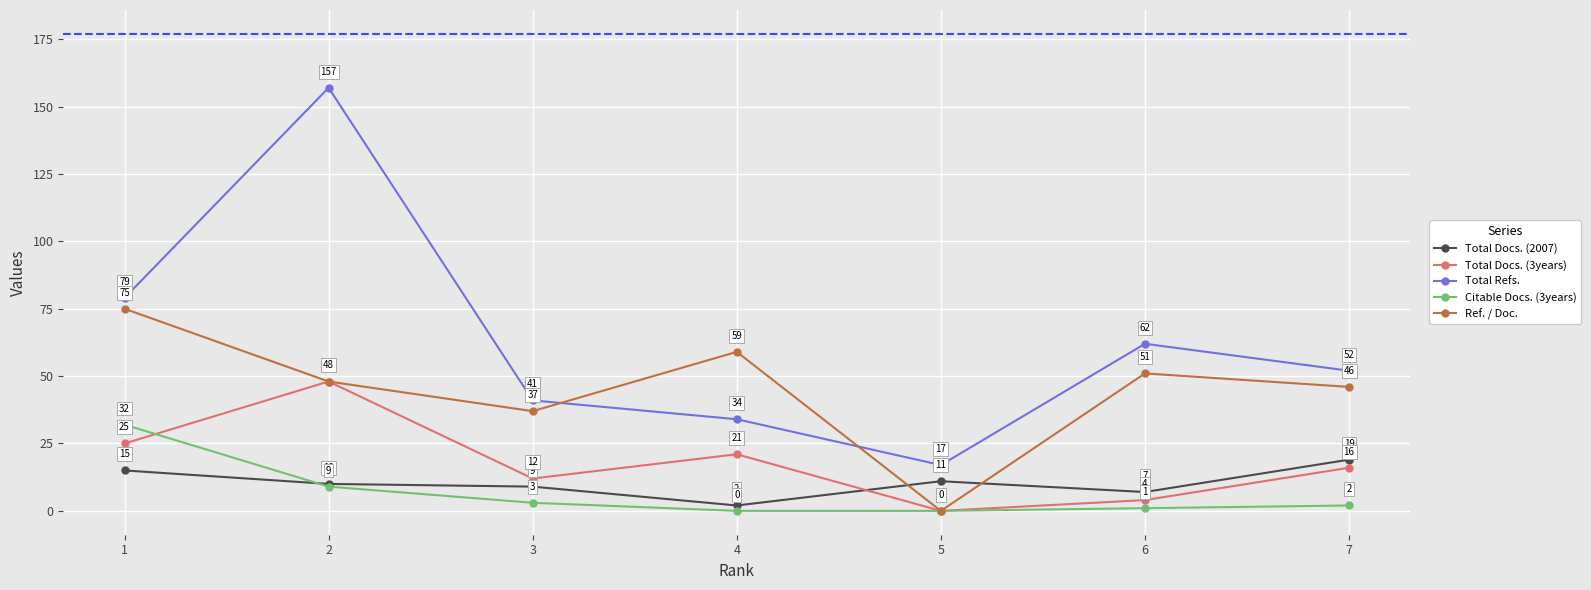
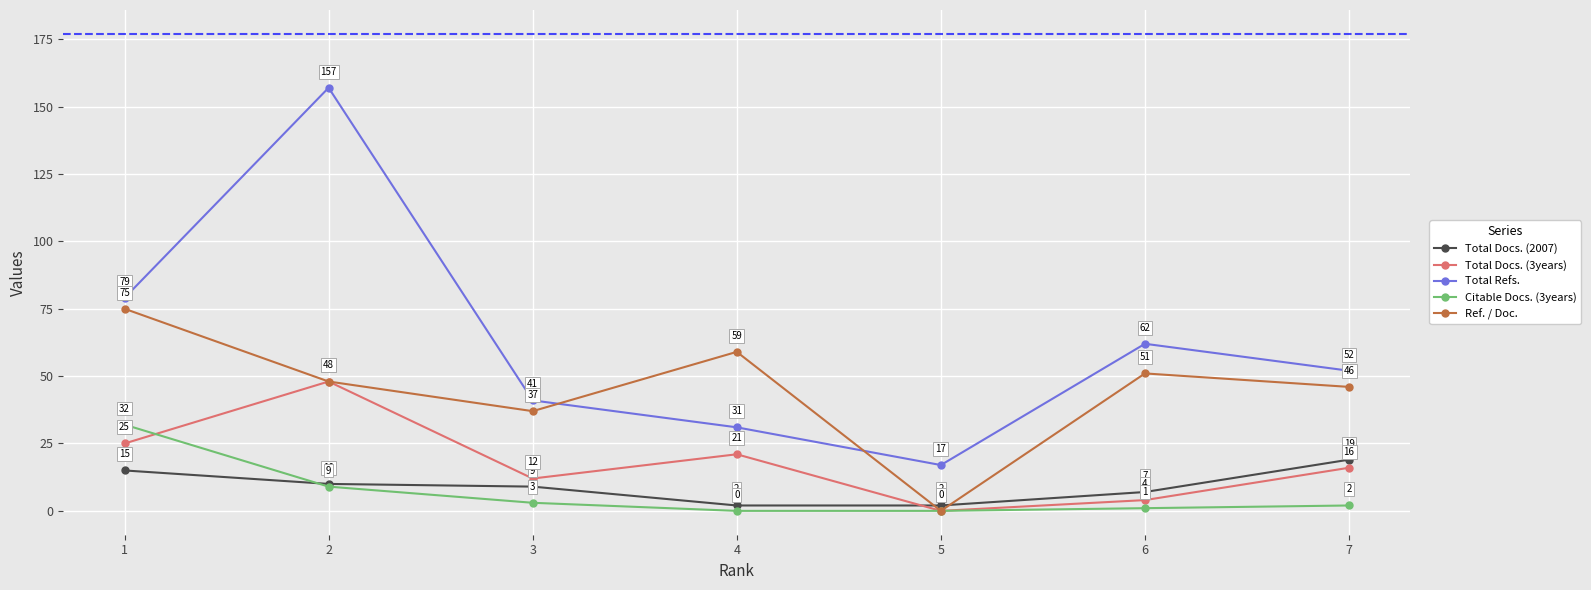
  {
    "Total Docs. (2007)": {
-     "5": 11
+     "5": 2
    },
    "Total Refs.": {
-     "4": 34
+     "4": 31
    }
  }
